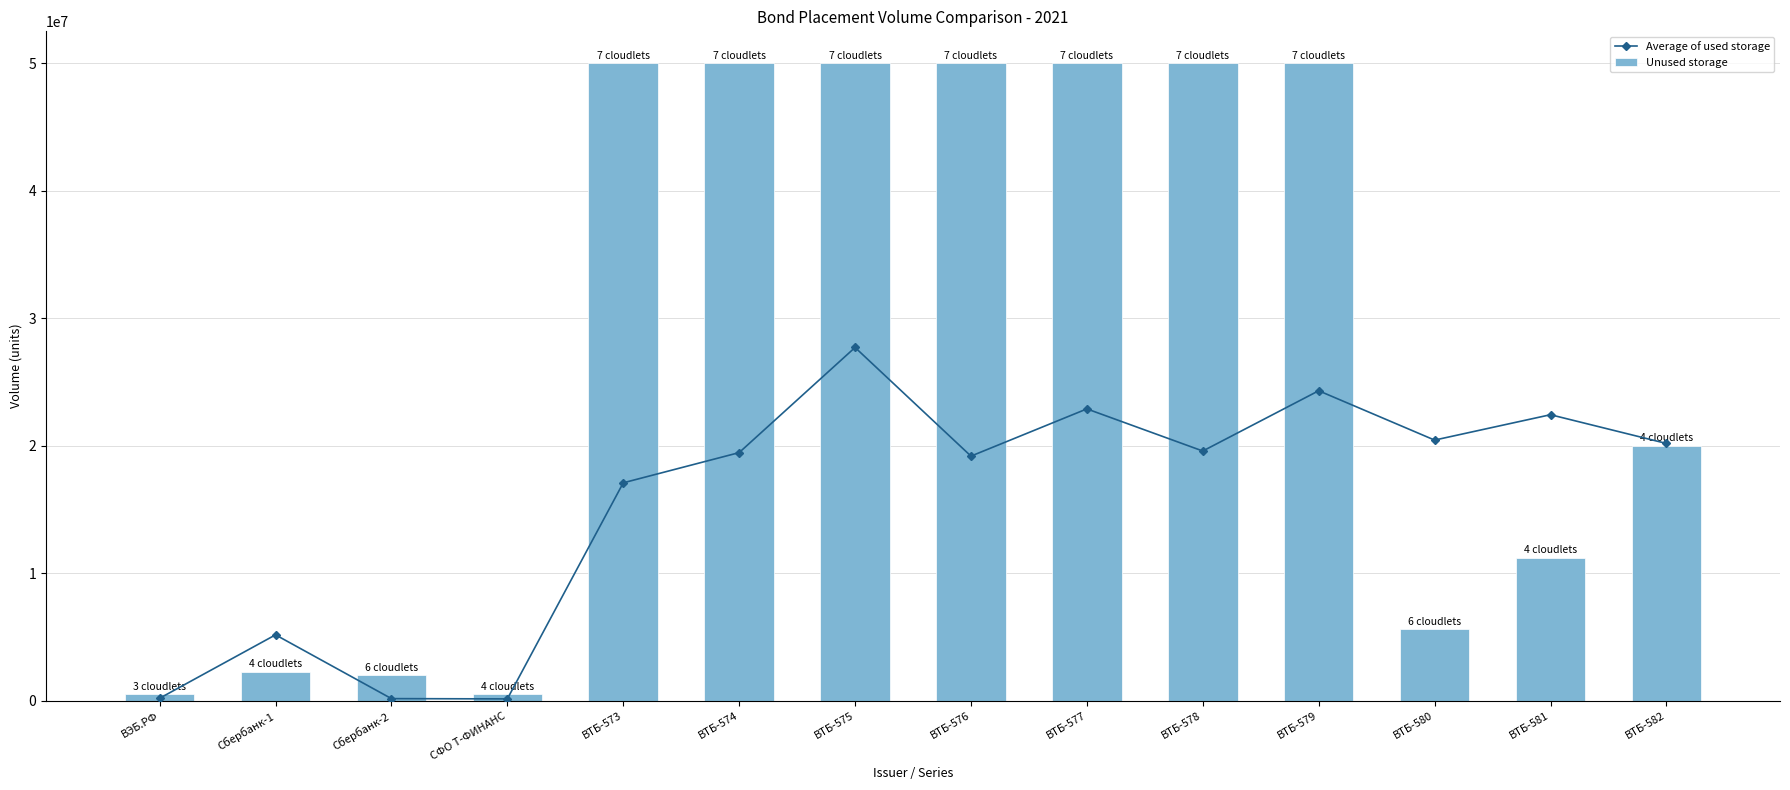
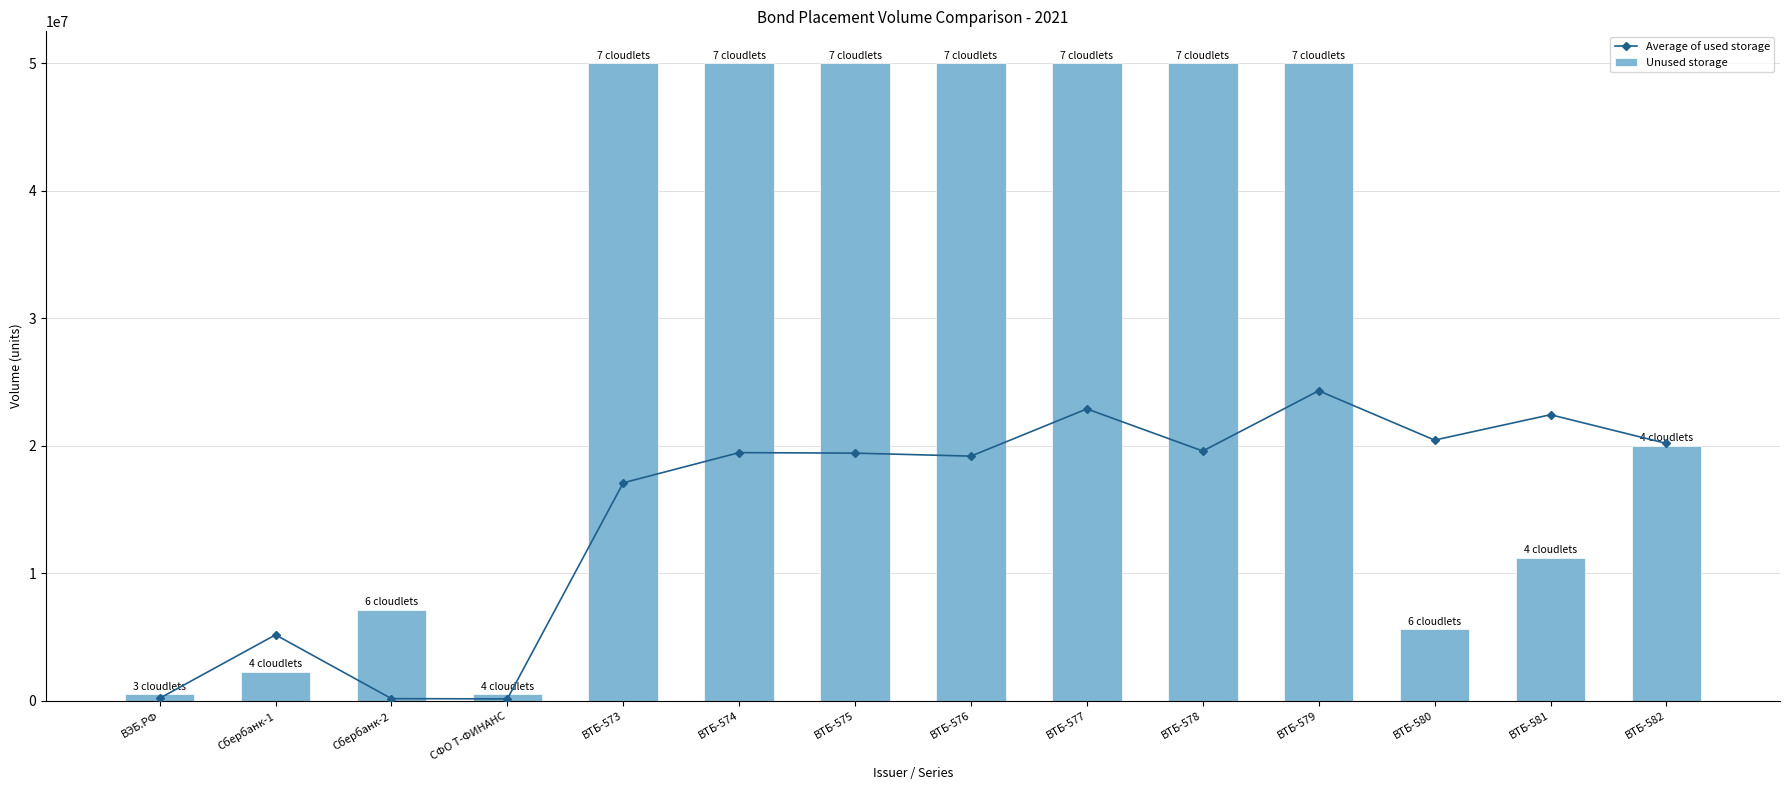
  {
    "Average of used storage": {
      "ВЭБ.РФ": 200000,
      "Сбербанк-1": 5200000,
      "Сбербанк-2": 200000,
      "СФО Т-ФИНАНС": 200000,
      "ВТБ-573": 17100000,
      "ВТБ-574": 19500000,
-     "ВТБ-575": 27700000,
+     "ВТБ-575": 19400000,
      "ВТБ-576": 19200000,
      "ВТБ-577": 22900000,
      "ВТБ-578": 19600000,
      "ВТБ-579": 24300000,
      "ВТБ-580": 20400000,
      "ВТБ-581": 22400000
    },
    "Unused storage": {
-     "Сбербанк-2": 2000000,
+     "Сбербанк-2": 7100000,
      "ВТБ-582": 20000000
    }
  }
